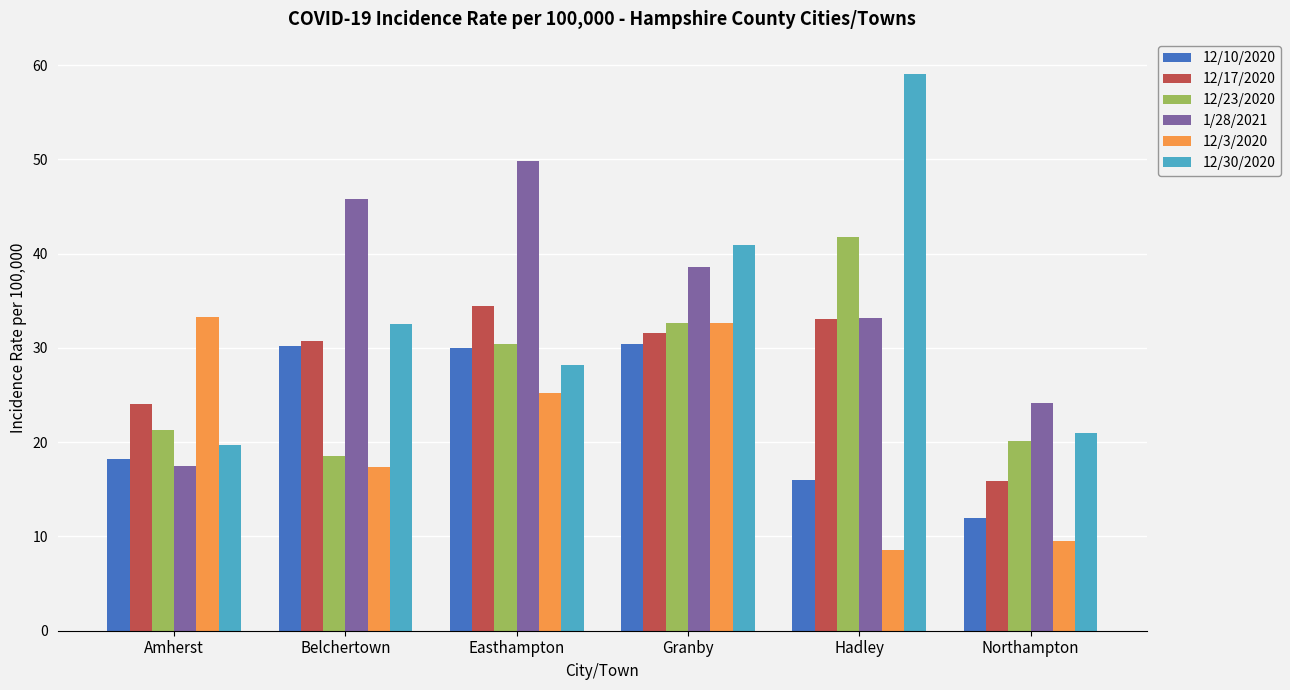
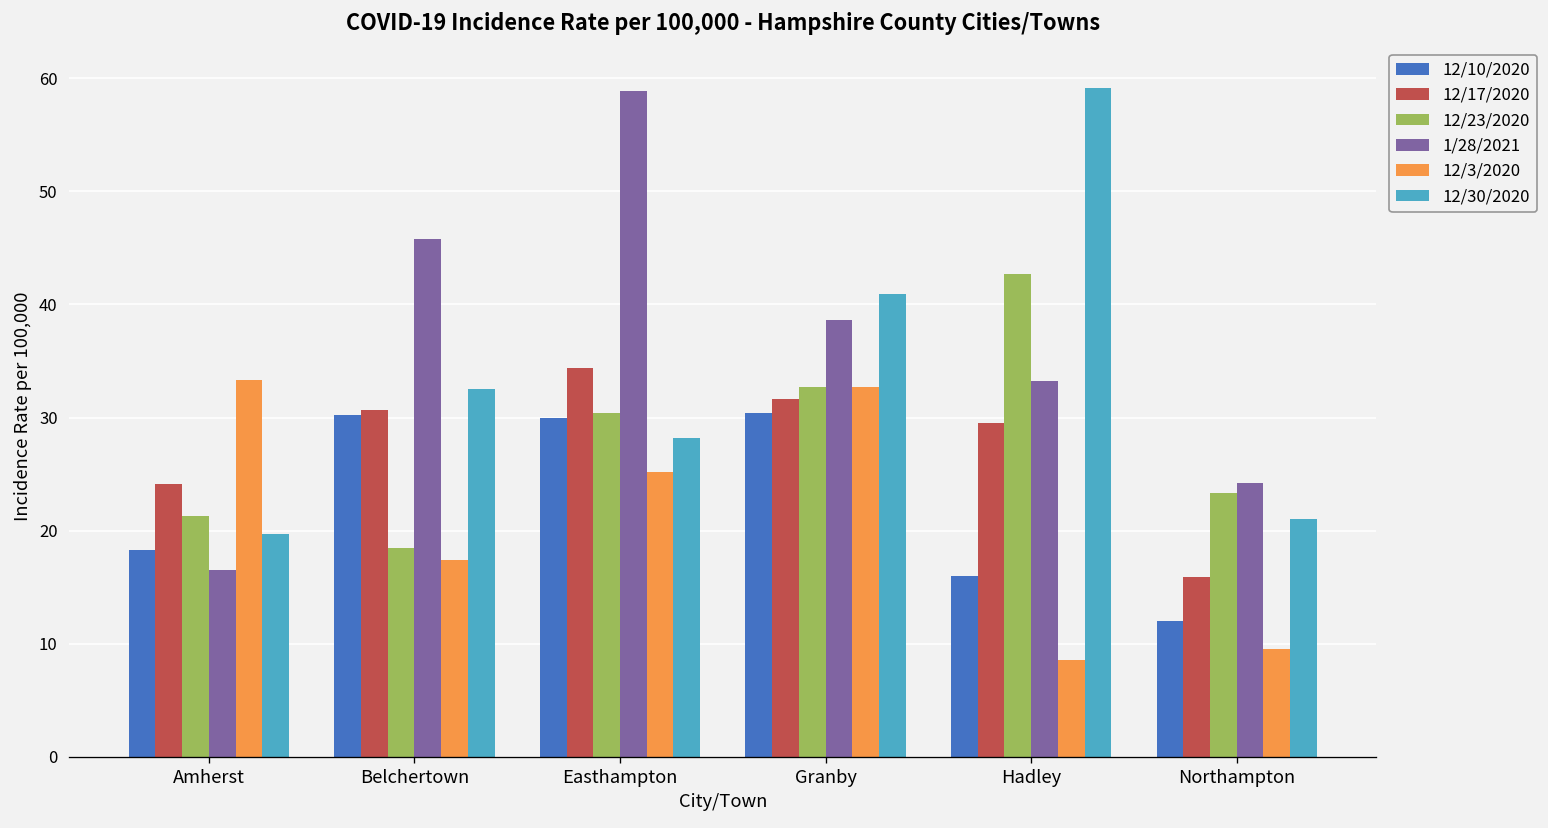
  {
    "12/17/2020": {
      "Amherst": 24,
      "Belchertown": 31,
      "Easthampton": 34,
      "Granby": 32,
-     "Hadley": 33,
+     "Hadley": 30,
      "Northampton": 16
    },
    "12/23/2020": {
      "Amherst": 21,
      "Belchertown": 19,
      "Easthampton": 30,
      "Granby": 33,
-     "Hadley": 42,
-     "Northampton": 20
+     "Hadley": 43,
+     "Northampton": 23
    },
    "1/28/2021": {
-     "Amherst": 18,
+     "Amherst": 17,
      "Belchertown": 46,
-     "Easthampton": 50,
+     "Easthampton": 59,
      "Granby": 39,
      "Hadley": 33,
      "Northampton": 24
    },
    "12/3/2020": {
      "Amherst": 33,
      "Belchertown": 17,
      "Easthampton": 25,
      "Granby": 33,
      "Hadley": 9,
      "Northampton": 10
    }
  }
